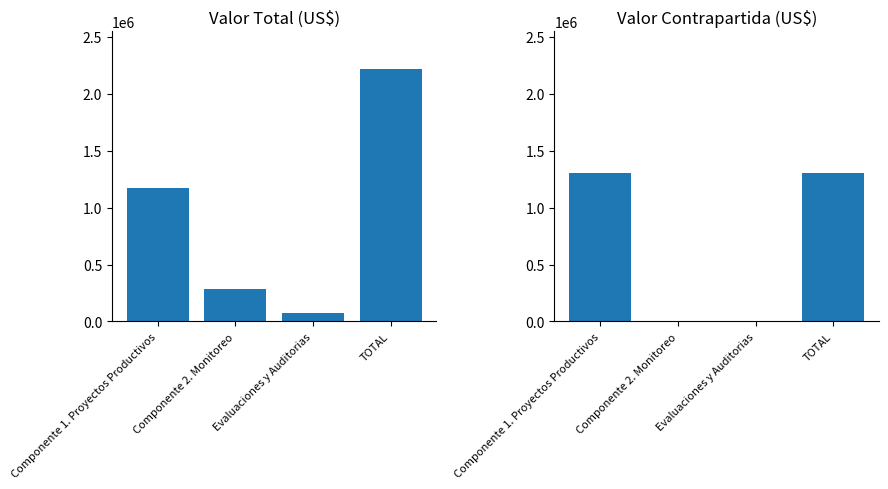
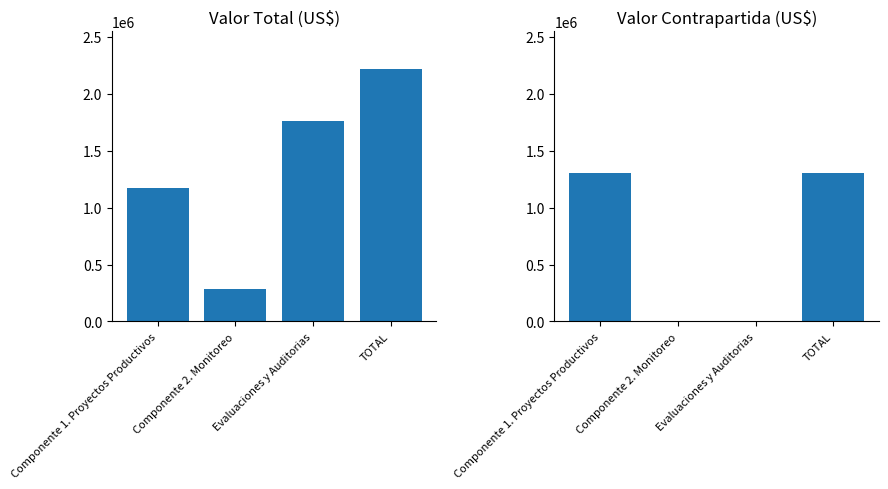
  {
    "Valor Total (US$)": {
      "Componente 1. Proyectos Productivos": 1170000,
      "Componente 2. Monitoreo": 290000,
-     "Evaluaciones y Auditorias": 70000,
+     "Evaluaciones y Auditorias": 1760000,
      "TOTAL": 2220000
    },
    "Valor Contrapartida (US$)": {
      "Componente 1. Proyectos Productivos": 1300000,
      "Componente 2. Monitoreo": 0,
      "Evaluaciones y Auditorias": 0,
      "TOTAL": 1300000
    }
  }
